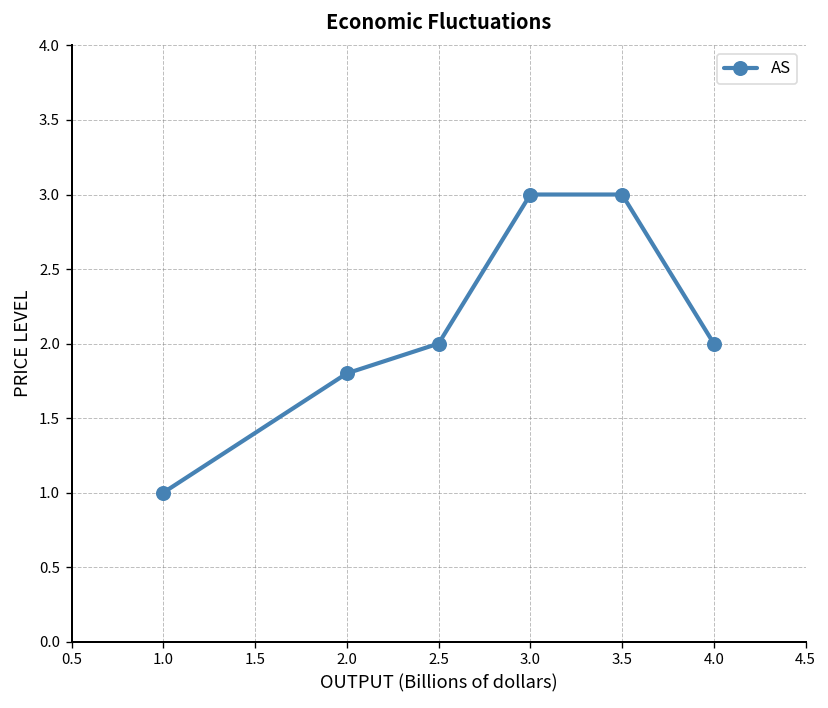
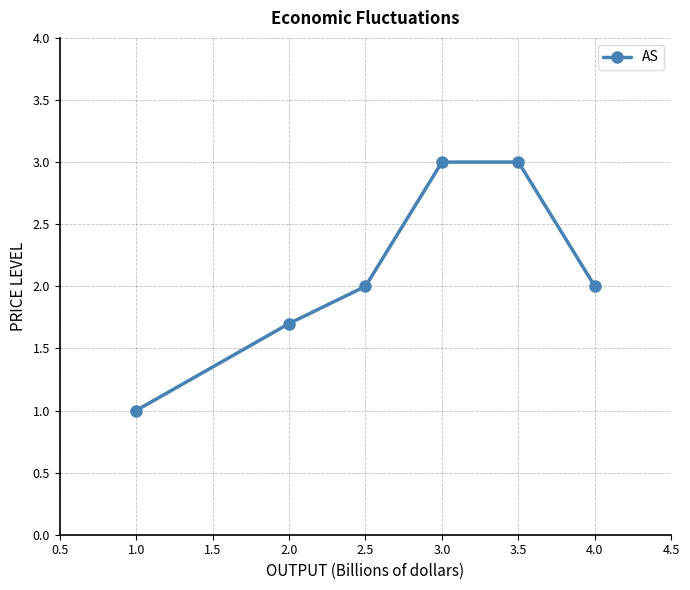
  {
    "1.0": 1.0,
-   "2.0": 1.8,
+   "2.0": 1.7,
    "2.5": 2.0,
    "3.0": 3.0,
    "3.5": 3.0,
    "4.0": 2.0
  }
